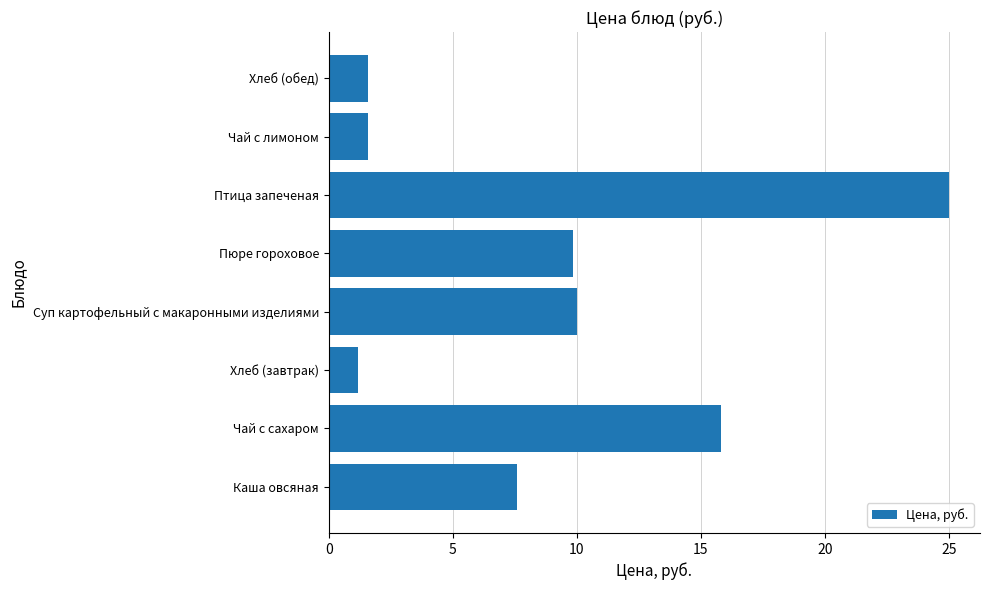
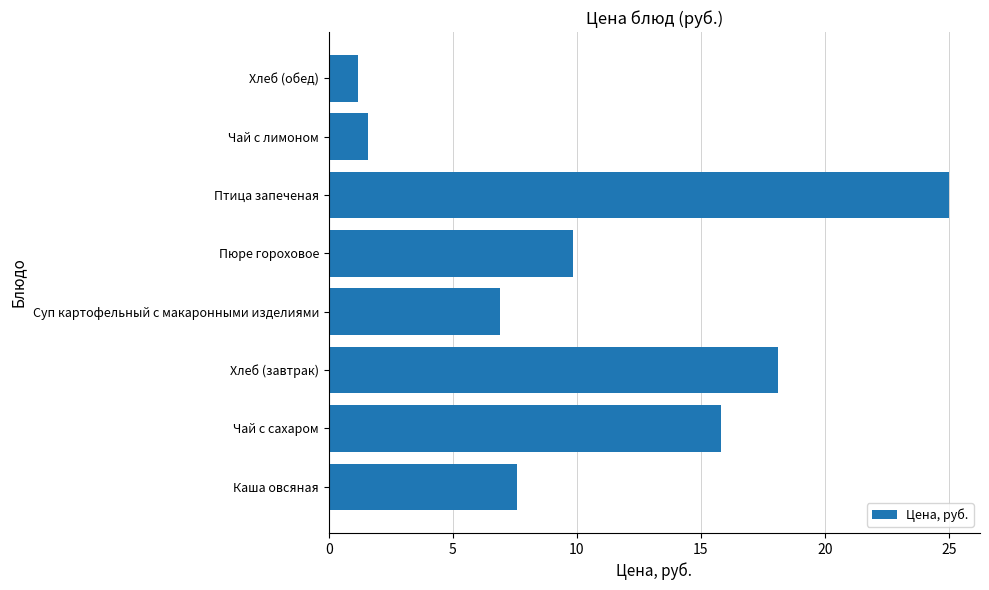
  {
-   "Хлеб (обед)": 1.6,
+   "Хлеб (обед)": 1.2,
    "Чай с лимоном": 1.6,
    "Птица запеченая": 25.0,
    "Пюре гороховое": 9.8,
-   "Суп картофельный с макаронными изделиями": 10.0,
-   "Хлеб (завтрак)": 1.2,
+   "Суп картофельный с макаронными изделиями": 6.9,
+   "Хлеб (завтрак)": 18.1,
    "Чай с сахаром": 15.8,
    "Каша овсяная": 7.6
  }
